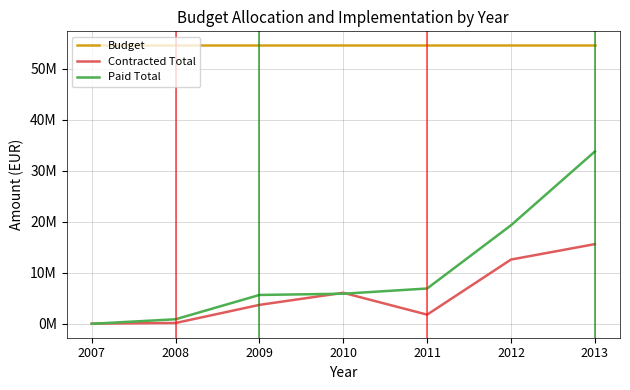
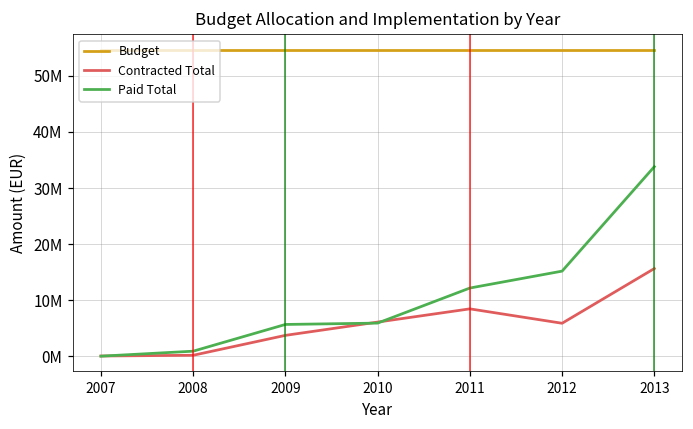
  {
    "Budget": {
      "2009": 55000000,
      "2010": 55000000,
      "2011": 55000000,
      "2012": 55000000,
      "2013": 55000000
    },
    "Contracted Total": {
      "2008": 0,
      "2009": 4000000,
-     "2011": 2000000,
-     "2012": 13000000,
+     "2011": 8000000,
+     "2012": 6000000,
      "2013": 16000000
    },
    "Paid Total": {
      "2008": 1000000,
      "2009": 6000000,
-     "2011": 7000000,
-     "2012": 19000000,
+     "2011": 12000000,
+     "2012": 15000000,
      "2013": 34000000
    }
  }
